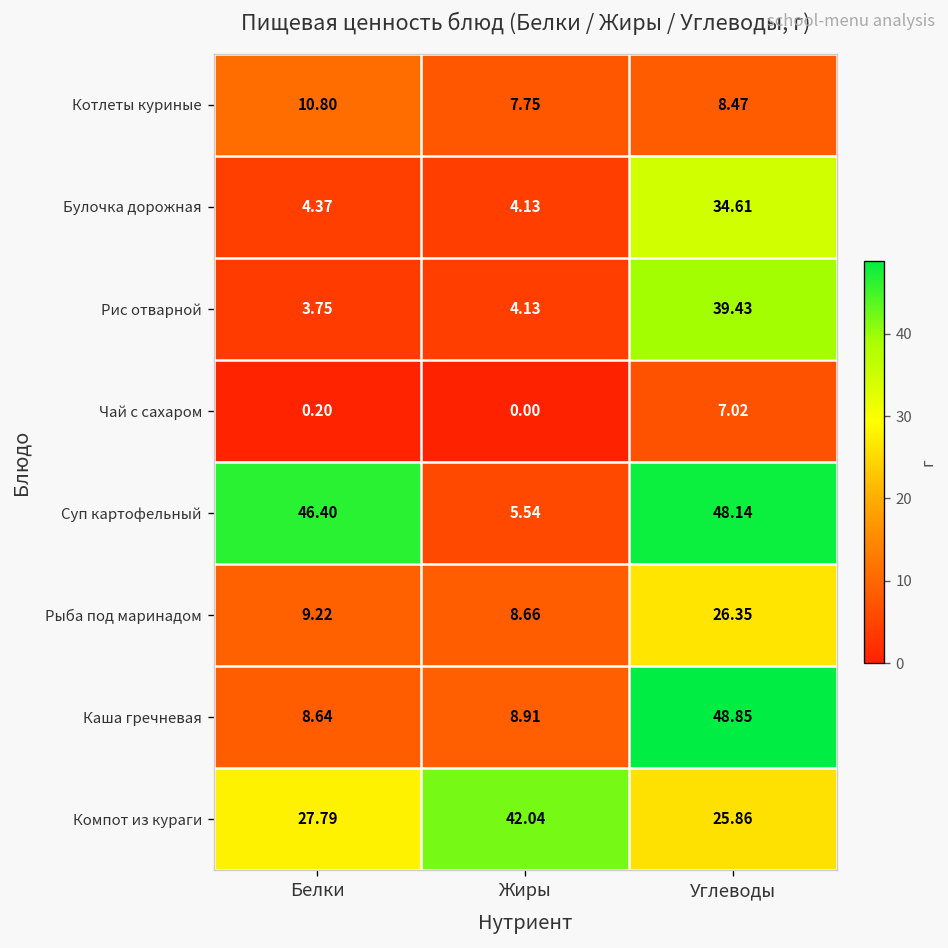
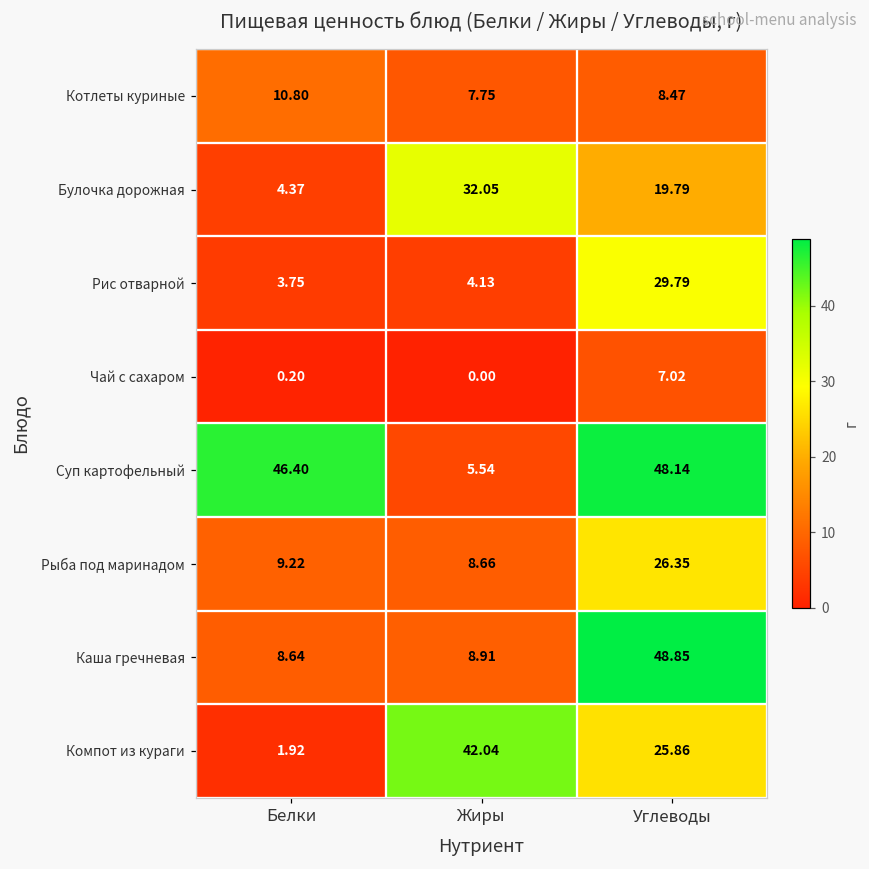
  {
    "Котлеты куриные": {
      "Белки": 10.80,
      "Жиры": 7.75,
      "Углеводы": 8.47
    },
    "Булочка дорожная": {
      "Белки": 4.37,
-     "Жиры": 4.13,
-     "Углеводы": 34.61
+     "Жиры": 32.05,
+     "Углеводы": 19.79
    },
    "Рис отварной": {
      "Белки": 3.75,
      "Жиры": 4.13,
-     "Углеводы": 39.43
+     "Углеводы": 29.79
    },
    "Чай с сахаром": {
      "Белки": 0.20,
      "Жиры": 0.00,
      "Углеводы": 7.02
    },
    "Суп картофельный": {
      "Белки": 46.40,
      "Жиры": 5.54,
      "Углеводы": 48.14
    },
    "Рыба под маринадом": {
      "Белки": 9.22,
      "Жиры": 8.66,
      "Углеводы": 26.35
    },
    "Каша гречневая": {
      "Белки": 8.64,
      "Жиры": 8.91,
      "Углеводы": 48.85
    },
    "Компот из кураги": {
-     "Белки": 27.79,
+     "Белки": 1.92,
      "Жиры": 42.04,
      "Углеводы": 25.86
    }
  }
